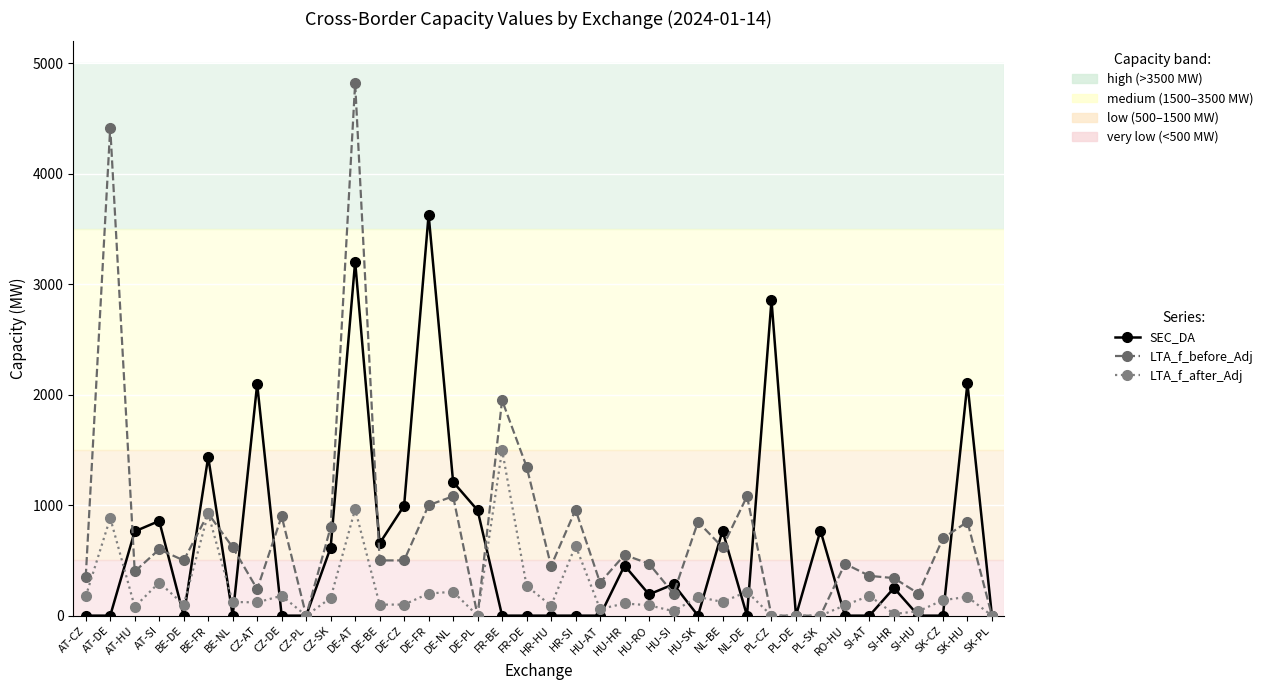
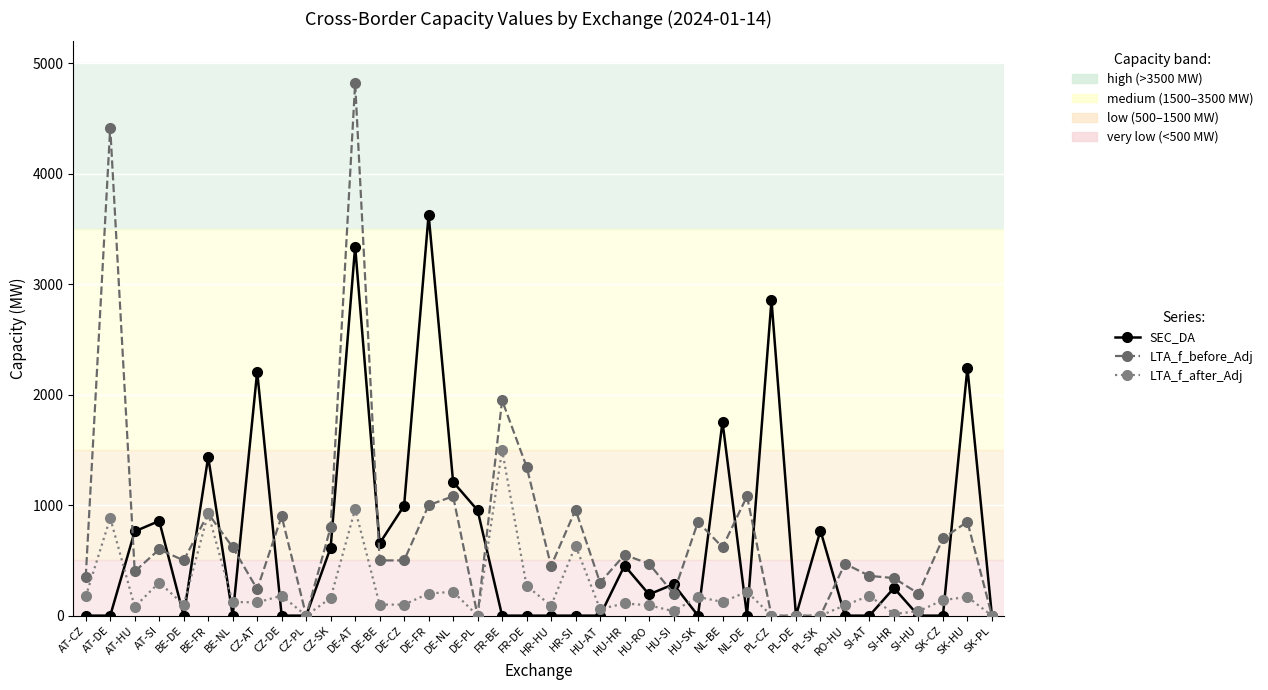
  {
    "SEC_DA": {
      "AT-CZ": 0,
      "AT-DE": 0,
      "AT-HU": 760,
      "AT-SI": 860,
      "BE-DE": 0,
      "BE-FR": 1440,
      "BE-NL": 0,
-     "CZ-AT": 2100,
+     "CZ-AT": 2210,
      "CZ-DE": 0,
      "CZ-SK": 620,
-     "DE-AT": 3210,
+     "DE-AT": 3340,
      "DE-BE": 650,
      "DE-CZ": 1000,
      "DE-FR": 3630,
      "DE-NL": 1210,
      "DE-PL": 950,
      "FR-BE": 0,
      "FR-DE": 0,
      "HR-HU": 0,
      "HR-SI": 0,
      "HU-AT": 0,
      "HU-HR": 450,
      "HU-RO": 190,
      "HU-SI": 280,
      "HU-SK": 0,
-     "NL-BE": 770,
+     "NL-BE": 1750,
      "NL-DE": 0,
      "PL-CZ": 2860,
      "PL-SK": 770,
      "RO-HU": 0,
      "SI-AT": 0,
      "SI-HR": 250,
      "SI-HU": 0,
      "SK-CZ": 0,
-     "SK-HU": 2100
+     "SK-HU": 2240
    }
  }
